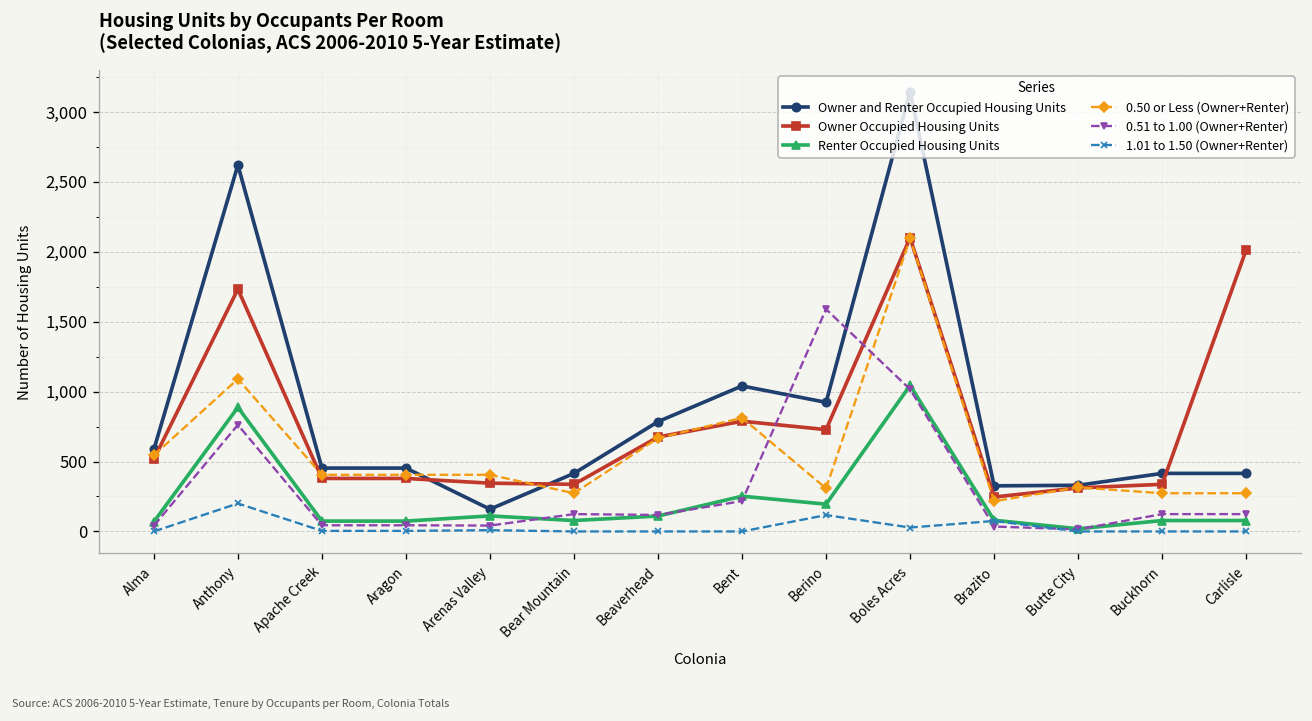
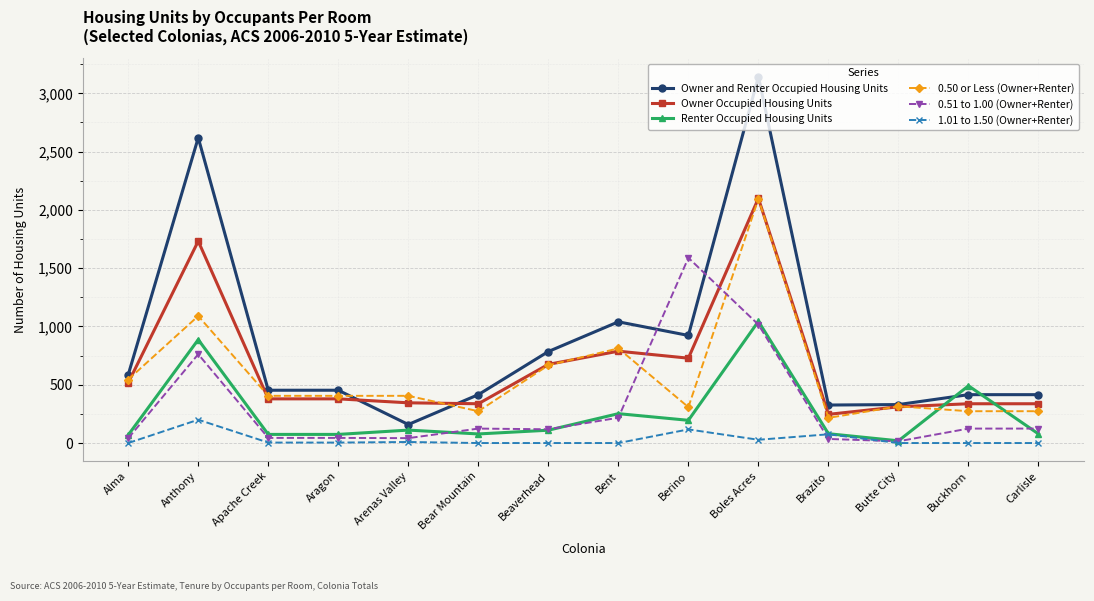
  {
    "Owner and Renter Occupied Housing Units": {
      "Alma": "590",
      "Anthony": "2,620",
      "Apache Creek": "450",
      "Aragon": "450",
      "Arenas Valley": "160",
      "Bear Mountain": "420",
      "Beaverhead": "790",
      "Bent": "1,040",
      "Berino": "920",
      "Brazito": "330",
      "Buckhorn": "420",
      "Carlisle": "420"
    },
    "Owner Occupied Housing Units": {
      "Alma": "520",
      "Anthony": "1,730",
      "Apache Creek": "380",
      "Aragon": "380",
      "Arenas Valley": "350",
      "Bear Mountain": "340",
      "Bent": "790",
      "Berino": "730",
      "Brazito": "250",
      "Buckhorn": "340",
-     "Carlisle": "2,010"
+     "Carlisle": "340"
    },
    "Renter Occupied Housing Units": {
      "Alma": "70",
      "Anthony": "890",
      "Apache Creek": "70",
      "Aragon": "70",
      "Arenas Valley": "110",
      "Bear Mountain": "80",
      "Bent": "250",
      "Berino": "200",
      "Boles Acres": "1,040",
-     "Buckhorn": "80",
+     "Buckhorn": "490",
      "Carlisle": "80"
    },
    "0.50 or Less (Owner+Renter)": {
      "Alma": "550",
      "Anthony": "1,090",
      "Apache Creek": "410",
      "Aragon": "410",
      "Arenas Valley": "410",
      "Bear Mountain": "270",
      "Bent": "810",
      "Berino": "310",
      "Brazito": "220",
      "Buckhorn": "270",
      "Carlisle": "270"
    },
    "0.51 to 1.00 (Owner+Renter)": {
      "Alma": "40",
      "Anthony": "760",
      "Apache Creek": "40",
      "Aragon": "40",
      "Arenas Valley": "40",
      "Bear Mountain": "120",
      "Bent": "220",
      "Berino": "1,590",
      "Boles Acres": "1,020",
      "Brazito": "40",
      "Buckhorn": "120",
      "Carlisle": "120"
    },
    "1.01 to 1.50 (Owner+Renter)": {
      "Alma": "0",
      "Anthony": "200",
      "Apache Creek": "0",
      "Aragon": "0",
      "Arenas Valley": "10",
      "Bear Mountain": "0",
      "Beaverhead": "0",
      "Bent": "0",
      "Berino": "120",
      "Boles Acres": "30",
      "Buckhorn": "0",
      "Carlisle": "0"
    }
  }
